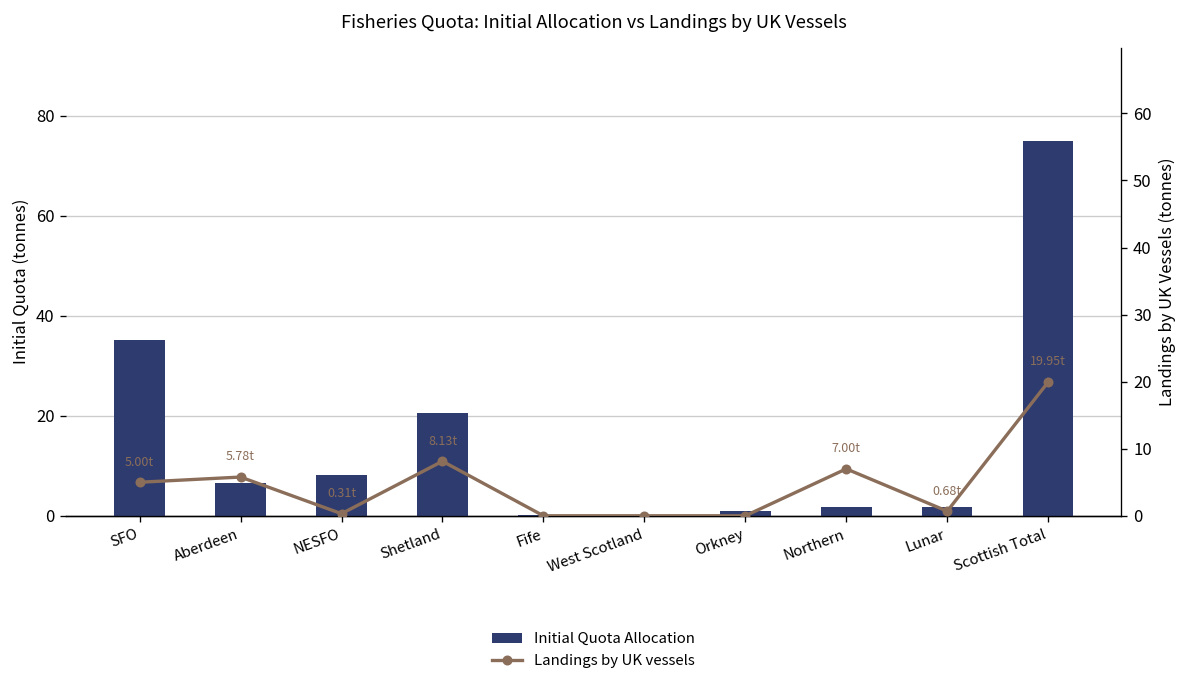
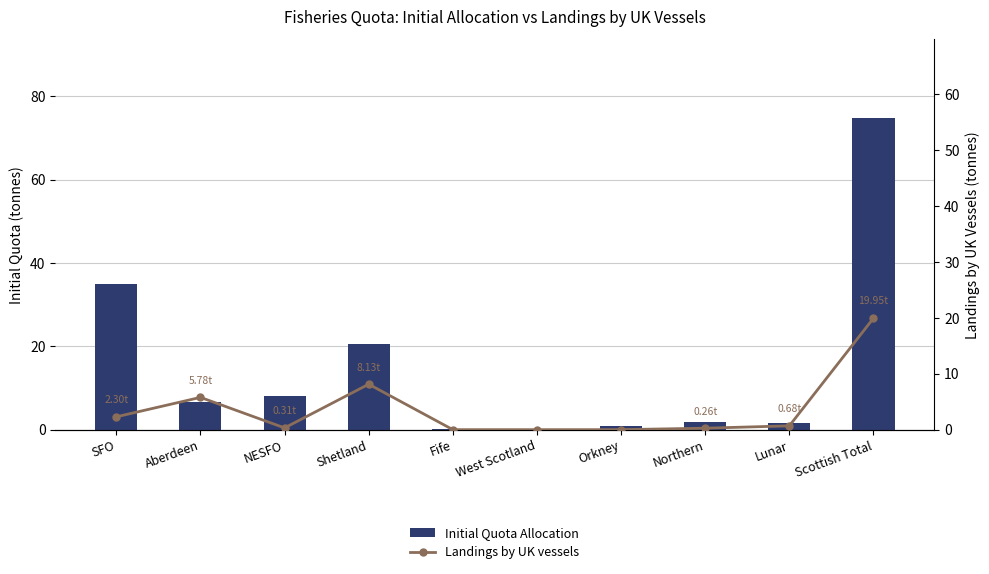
  {
    "Landings by UK vessels": {
-     "SFO": "5.00t",
+     "SFO": "2.30t",
      "Aberdeen": "5.78t",
      "NESFO": "0.31t",
      "Shetland": "8.13t",
-     "Northern": "7.00t",
+     "Northern": "0.26t",
      "Lunar": "0.68t",
      "Scottish Total": "19.95t"
    }
  }
